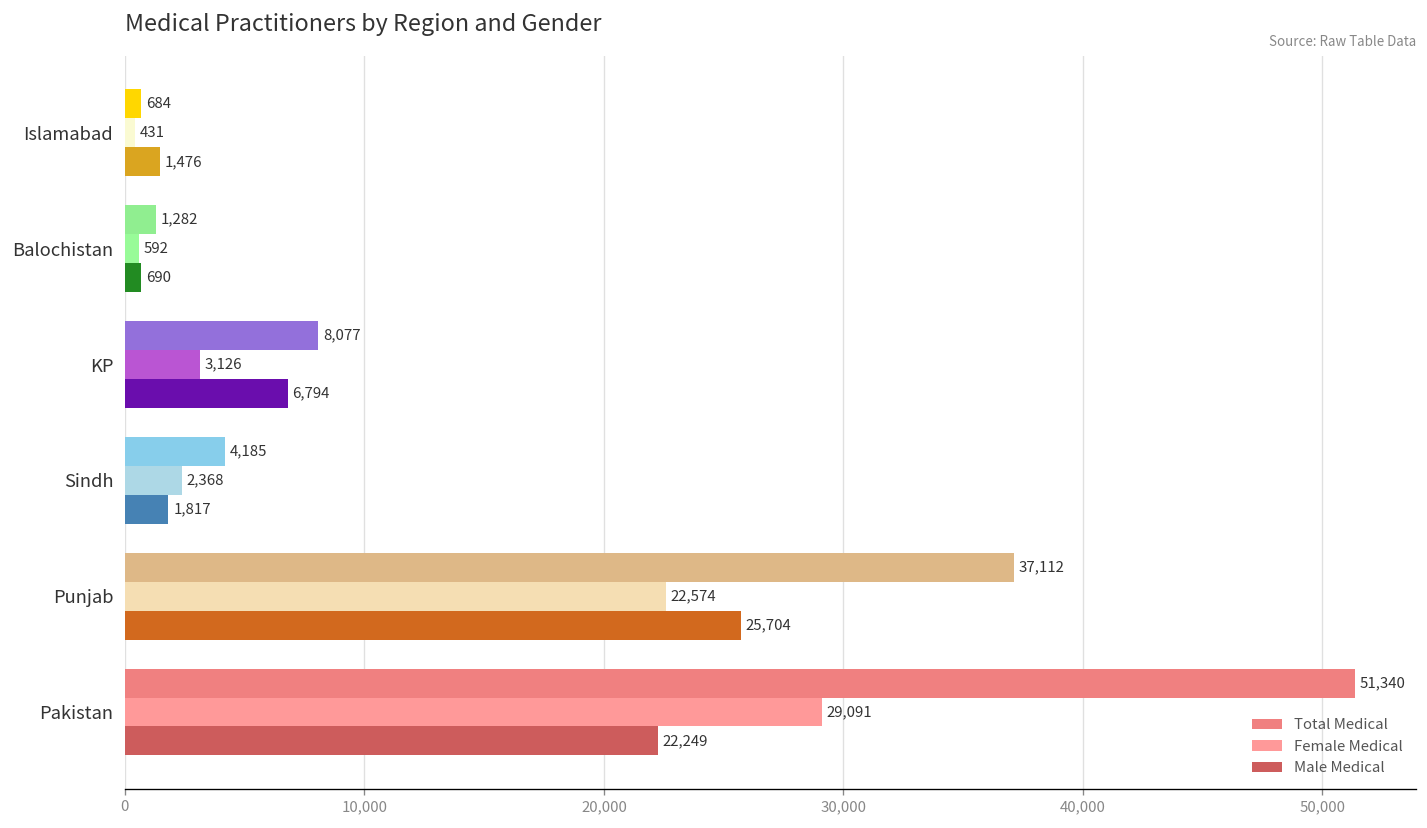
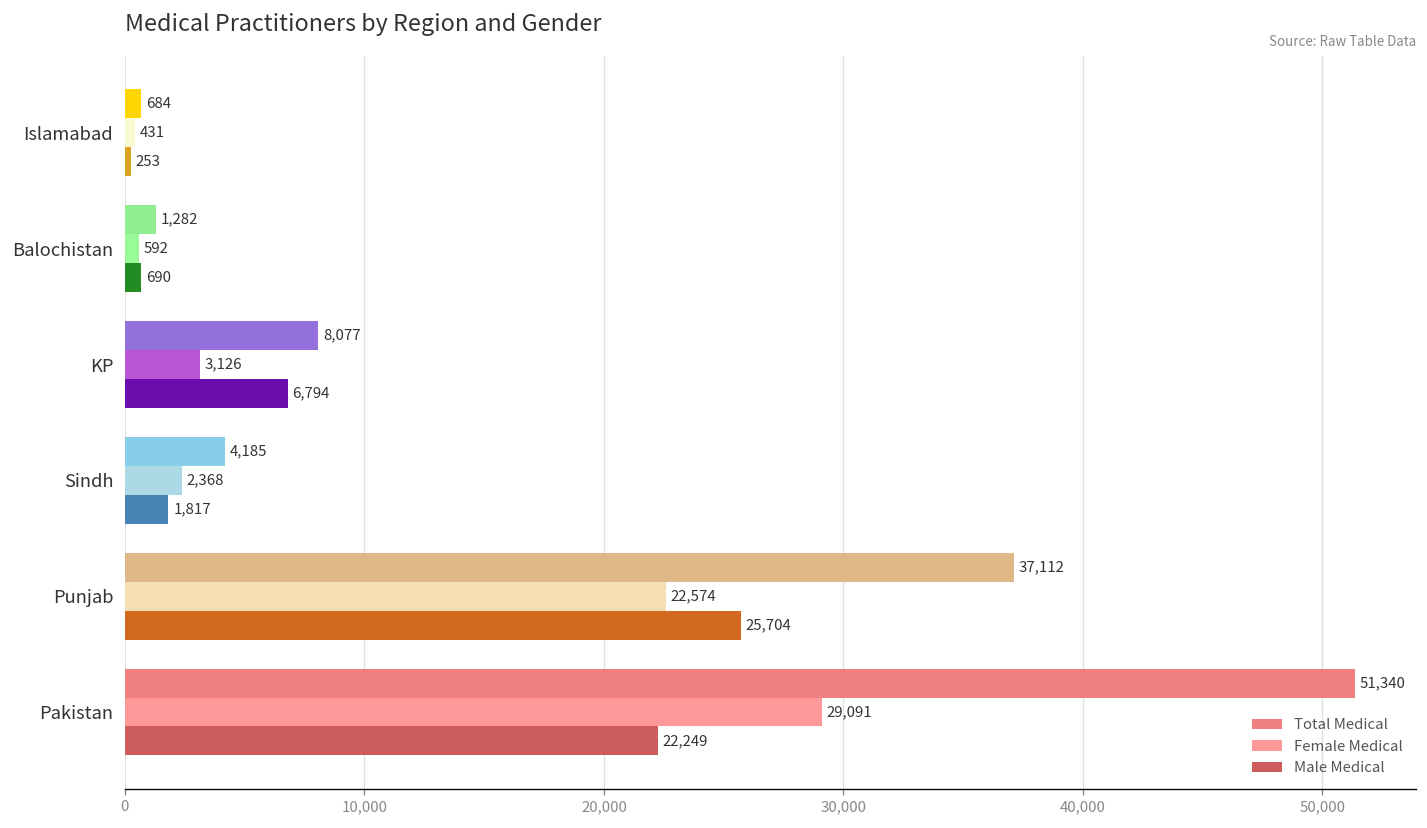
  {
    "Male Medical": {
-     "Islamabad": "1,476",
+     "Islamabad": "253",
      "Balochistan": "690",
      "KP": "6,794",
      "Sindh": "1,817",
      "Punjab": "25,704",
      "Pakistan": "22,249"
    }
  }
